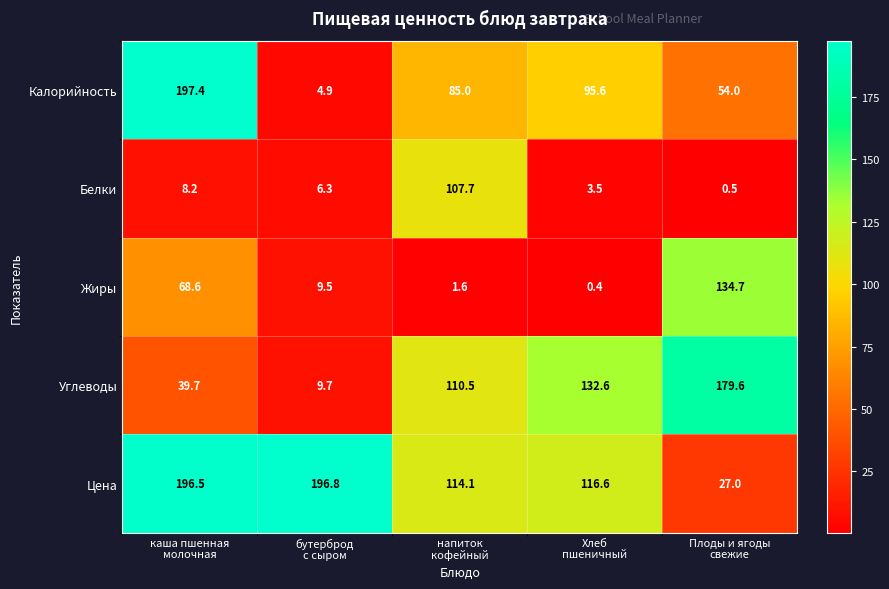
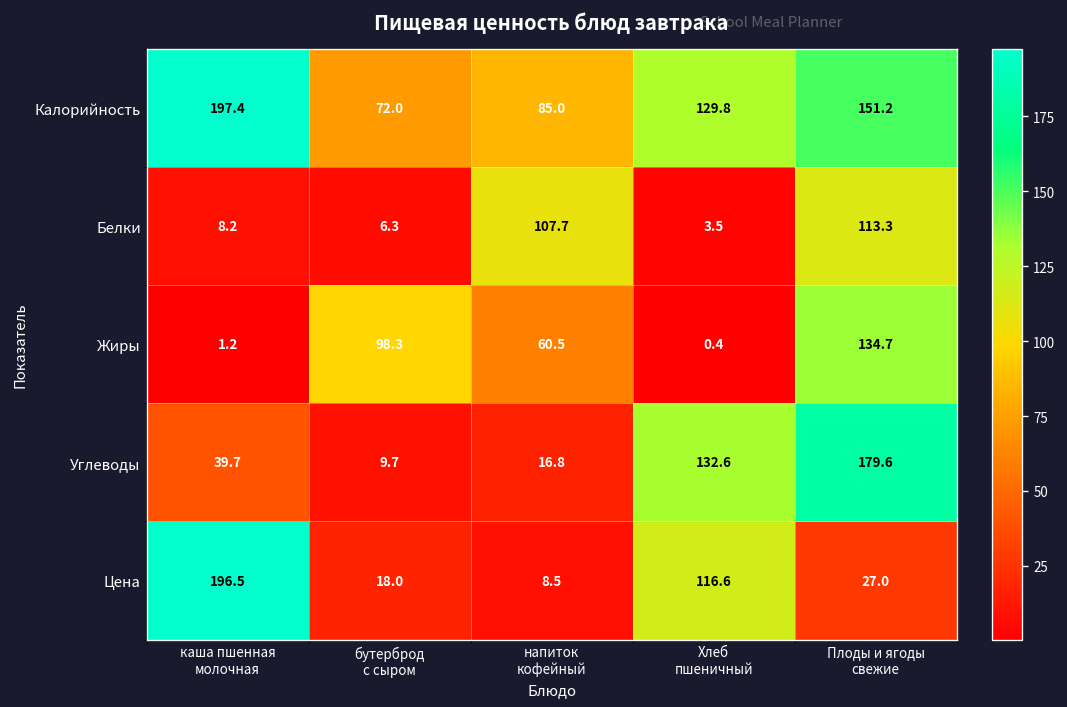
  {
    "Калорийность": {
      "каша пшенная молочная": 197.4,
-     "бутерброд с сыром": 4.9,
+     "бутерброд с сыром": 72.0,
      "напиток кофейный": 85.0,
-     "Хлеб пшеничный": 95.6,
-     "Плоды и ягоды свежие": 54.0
+     "Хлеб пшеничный": 129.8,
+     "Плоды и ягоды свежие": 151.2
    },
    "Белки": {
      "каша пшенная молочная": 8.2,
      "бутерброд с сыром": 6.3,
      "напиток кофейный": 107.7,
      "Хлеб пшеничный": 3.5,
-     "Плоды и ягоды свежие": 0.5
+     "Плоды и ягоды свежие": 113.3
    },
    "Жиры": {
-     "каша пшенная молочная": 68.6,
-     "бутерброд с сыром": 9.5,
-     "напиток кофейный": 1.6,
+     "каша пшенная молочная": 1.2,
+     "бутерброд с сыром": 98.3,
+     "напиток кофейный": 60.5,
      "Хлеб пшеничный": 0.4,
      "Плоды и ягоды свежие": 134.7
    },
    "Углеводы": {
      "каша пшенная молочная": 39.7,
      "бутерброд с сыром": 9.7,
-     "напиток кофейный": 110.5,
+     "напиток кофейный": 16.8,
      "Хлеб пшеничный": 132.6,
      "Плоды и ягоды свежие": 179.6
    },
    "Цена": {
      "каша пшенная молочная": 196.5,
-     "бутерброд с сыром": 196.8,
-     "напиток кофейный": 114.1,
+     "бутерброд с сыром": 18.0,
+     "напиток кофейный": 8.5,
      "Хлеб пшеничный": 116.6,
      "Плоды и ягоды свежие": 27.0
    }
  }
